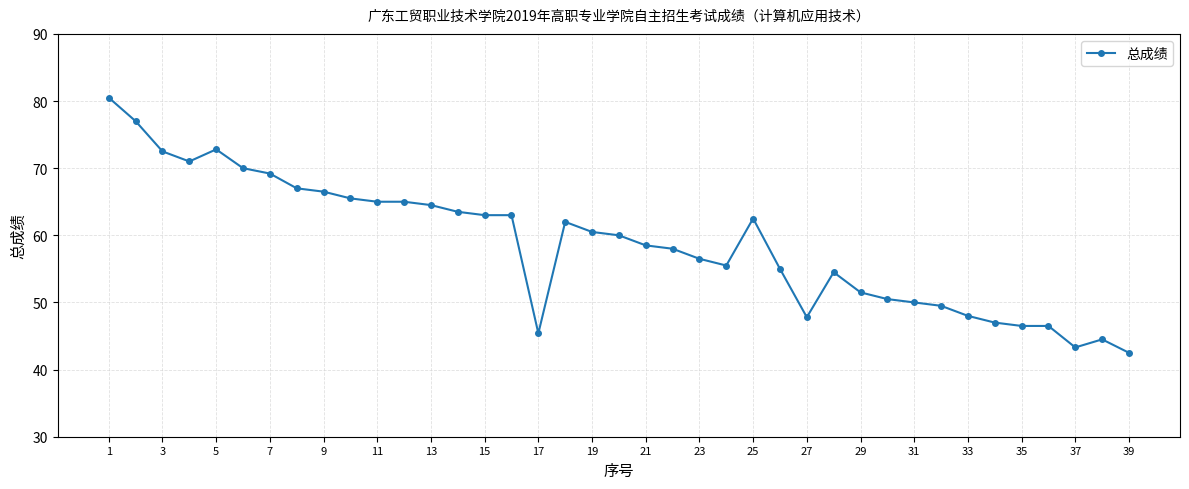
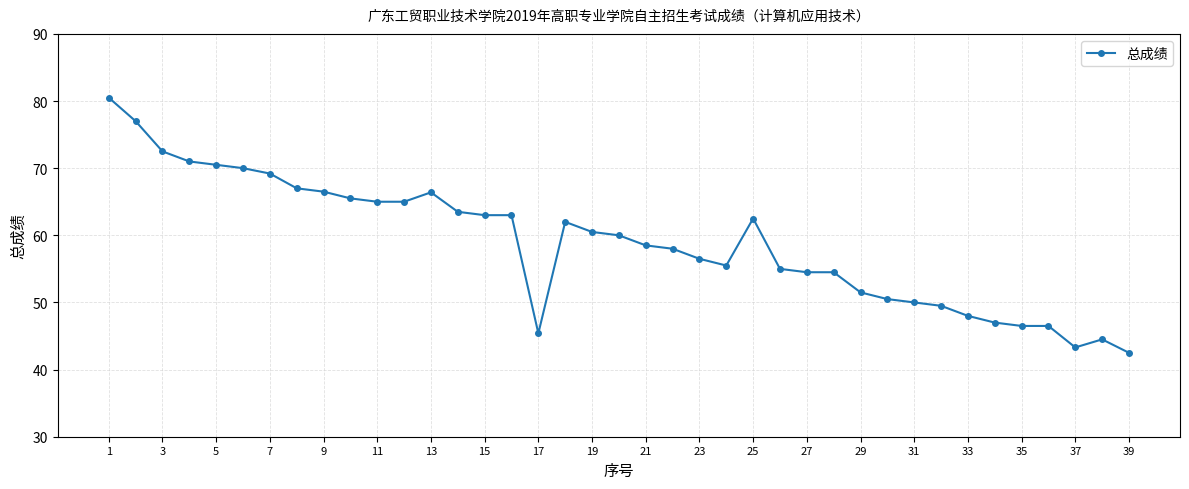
  {
    "1": 81,
    "3": 73,
-   "5": 73,
+   "5": 71,
    "7": 69,
    "9": 67,
    "11": 65,
-   "13": 65,
+   "13": 66,
    "15": 63,
    "17": 45,
    "19": 61,
    "21": 59,
    "23": 57,
    "25": 63,
-   "27": 48,
+   "27": 55,
    "29": 52,
    "31": 50,
    "33": 48,
    "35": 47,
    "37": 43,
    "39": 43
  }
